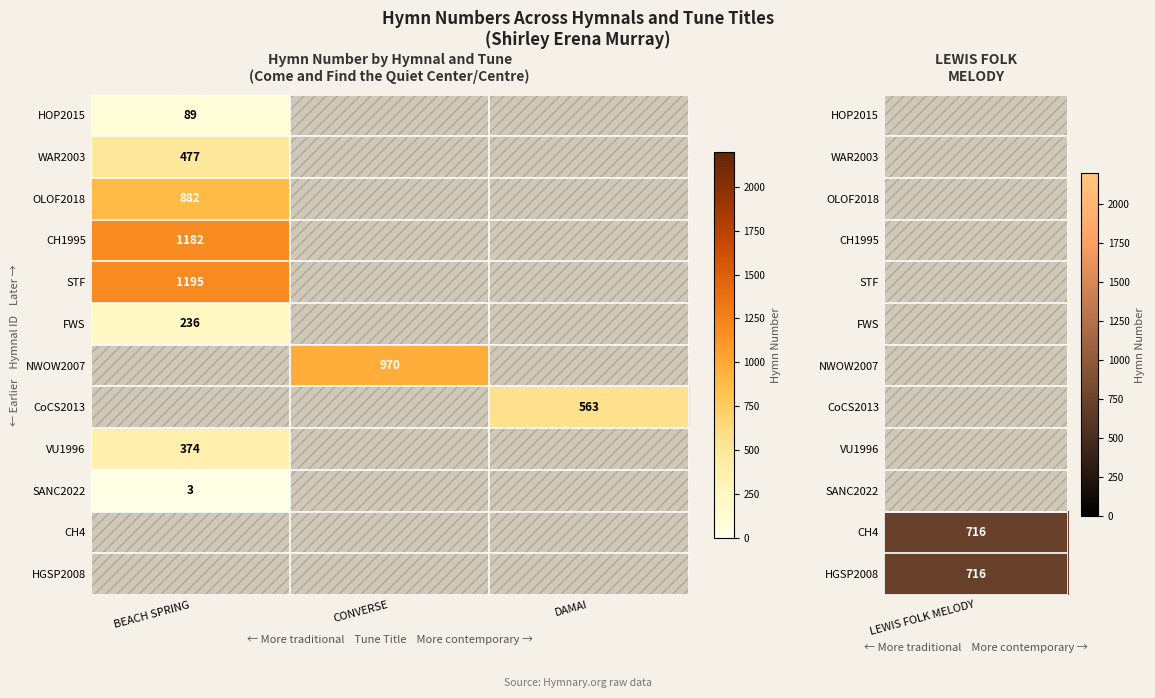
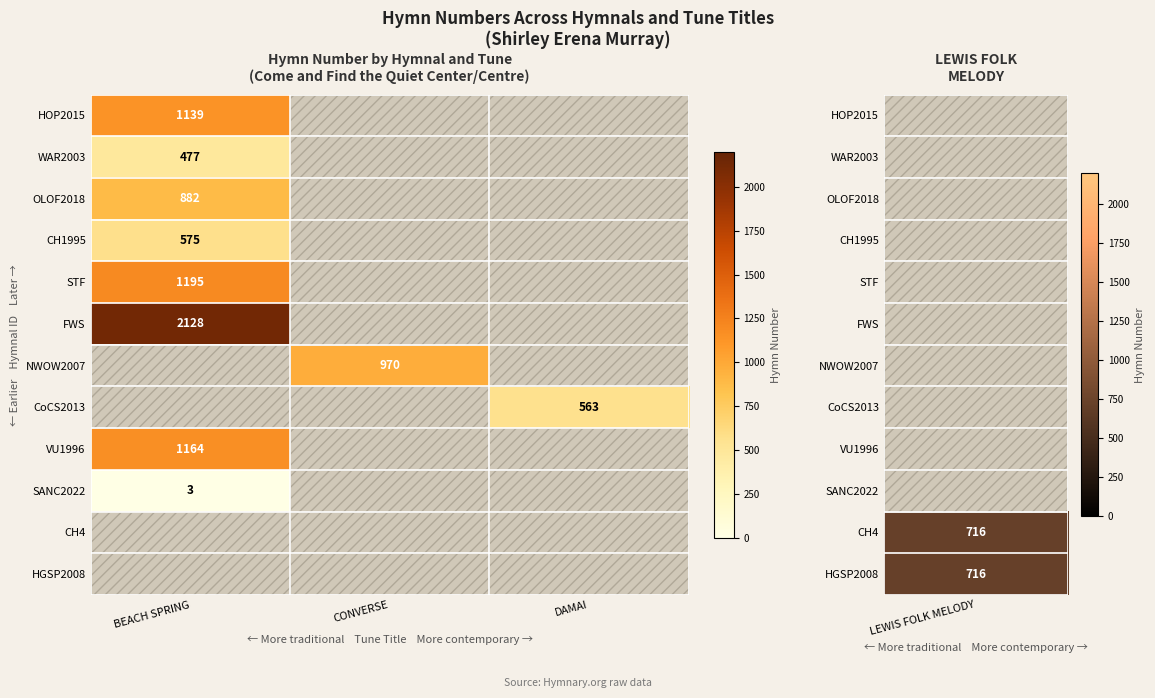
  {
    "Hymn Number by Hymnal and Tune (Come and Find the Quiet Center/Centre)": {
      "HOP2015": {
-       "BEACH SPRING": 89
+       "BEACH SPRING": 1139
      },
      "WAR2003": {
        "BEACH SPRING": 477
      },
      "OLOF2018": {
        "BEACH SPRING": 882
      },
      "CH1995": {
-       "BEACH SPRING": 1182
+       "BEACH SPRING": 575
      },
      "STF": {
        "BEACH SPRING": 1195
      },
      "FWS": {
-       "BEACH SPRING": 236
+       "BEACH SPRING": 2128
      },
      "NWOW2007": {
        "CONVERSE": 970
      },
      "CoCS2013": {
        "DAMAI": 563
      },
      "VU1996": {
-       "BEACH SPRING": 374
+       "BEACH SPRING": 1164
      },
      "SANC2022": {
        "BEACH SPRING": 3
      }
    },
    "LEWIS FOLK MELODY": {
      "CH4": {
        "LEWIS FOLK MELODY": 716
      },
      "HGSP2008": {
        "LEWIS FOLK MELODY": 716
      }
    }
  }
